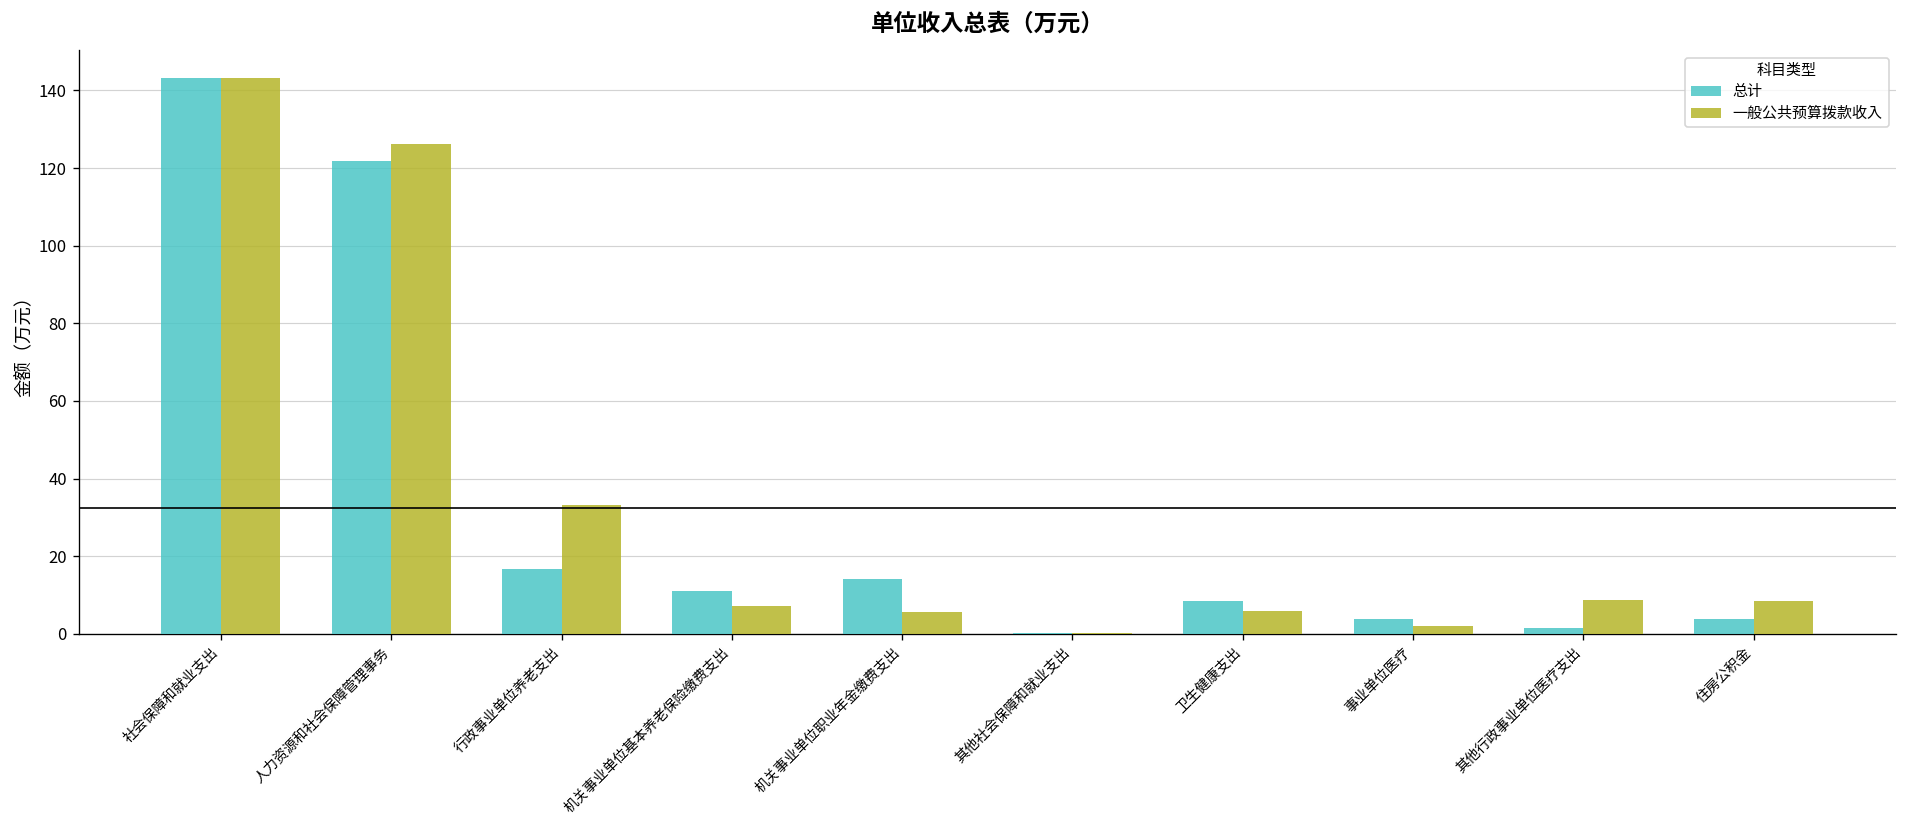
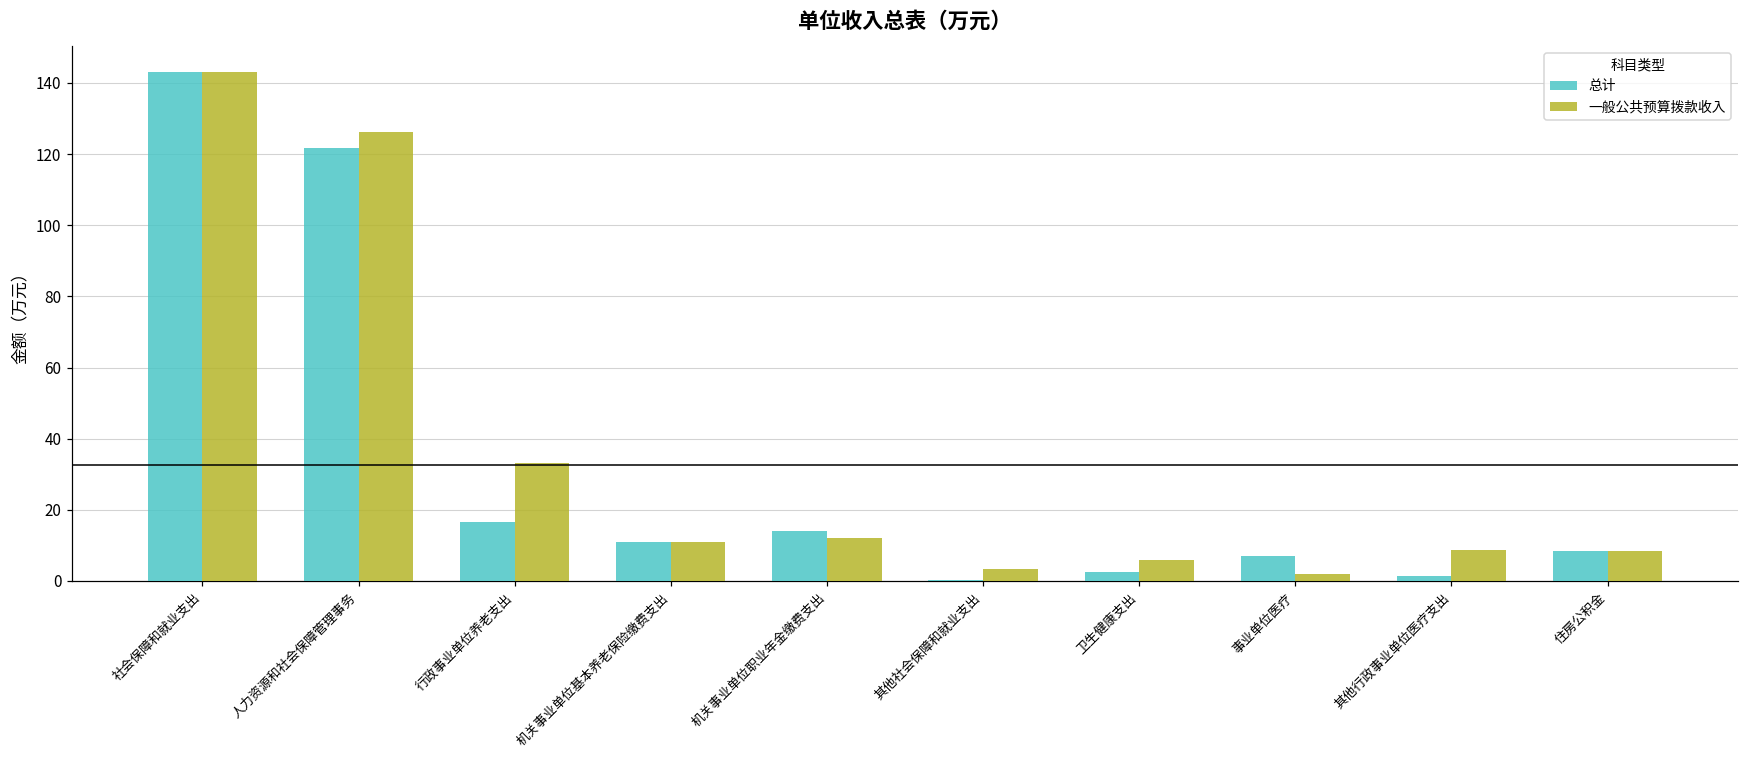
  {
    "总计": {
      "社会保障和就业支出": 143,
      "人力资源和社会保障管理事务": 122,
      "行政事业单位养老支出": 17,
      "机关事业单位基本养老保险缴费支出": 11,
      "机关事业单位职业年金缴费支出": 14,
-     "卫生健康支出": 8,
-     "事业单位医疗": 4,
+     "卫生健康支出": 2,
+     "事业单位医疗": 7,
      "其他行政事业单位医疗支出": 1,
-     "住房公积金": 4
+     "住房公积金": 8
    },
    "一般公共预算拨款收入": {
      "社会保障和就业支出": 143,
      "人力资源和社会保障管理事务": 126,
      "行政事业单位养老支出": 33,
-     "机关事业单位基本养老保险缴费支出": 7,
-     "机关事业单位职业年金缴费支出": 6,
-     "其他社会保障和就业支出": 0,
+     "机关事业单位基本养老保险缴费支出": 11,
+     "机关事业单位职业年金缴费支出": 12,
+     "其他社会保障和就业支出": 4,
      "卫生健康支出": 6,
      "事业单位医疗": 2,
      "其他行政事业单位医疗支出": 9,
      "住房公积金": 8
    }
  }
